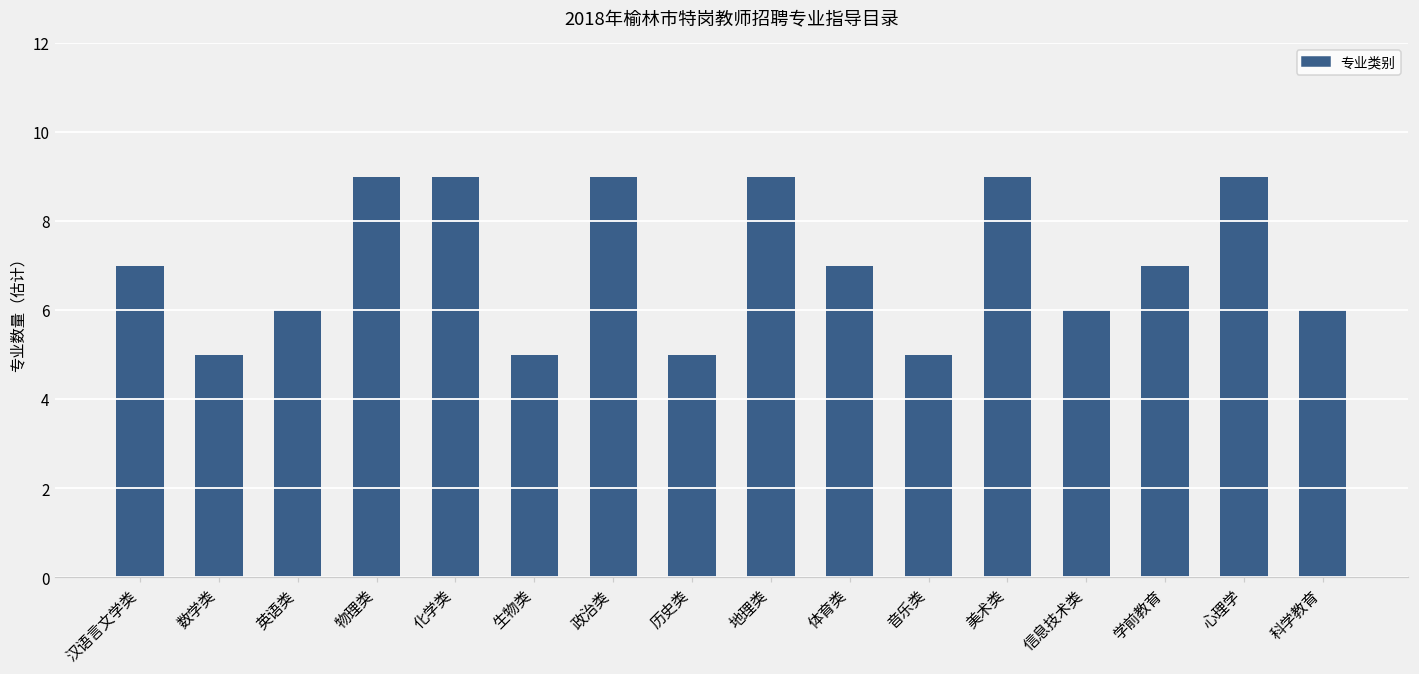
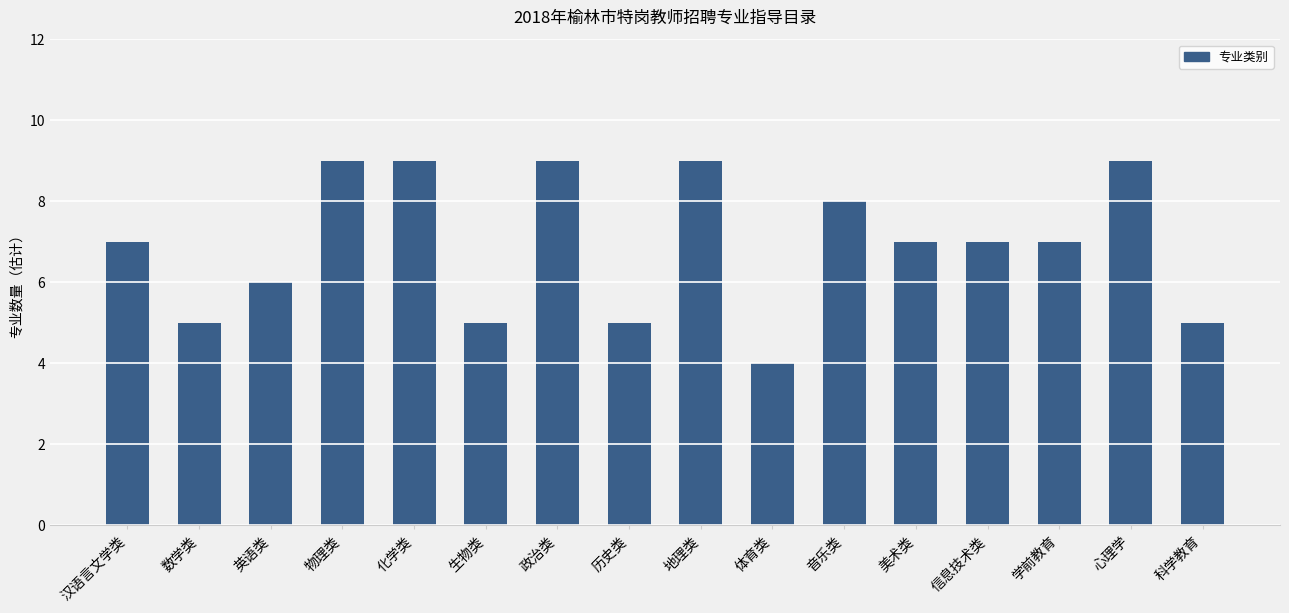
  {
    "汉语言文学类": 7,
    "数学类": 5,
    "英语类": 6,
    "物理类": 9,
    "化学类": 9,
    "生物类": 5,
    "政治类": 9,
    "历史类": 5,
    "地理类": 9,
-   "体育类": 7,
-   "音乐类": 5,
-   "美术类": 9,
-   "信息技术类": 6,
+   "体育类": 4,
+   "音乐类": 8,
+   "美术类": 7,
+   "信息技术类": 7,
    "学前教育": 7,
    "心理学": 9,
-   "科学教育": 6
+   "科学教育": 5
  }
